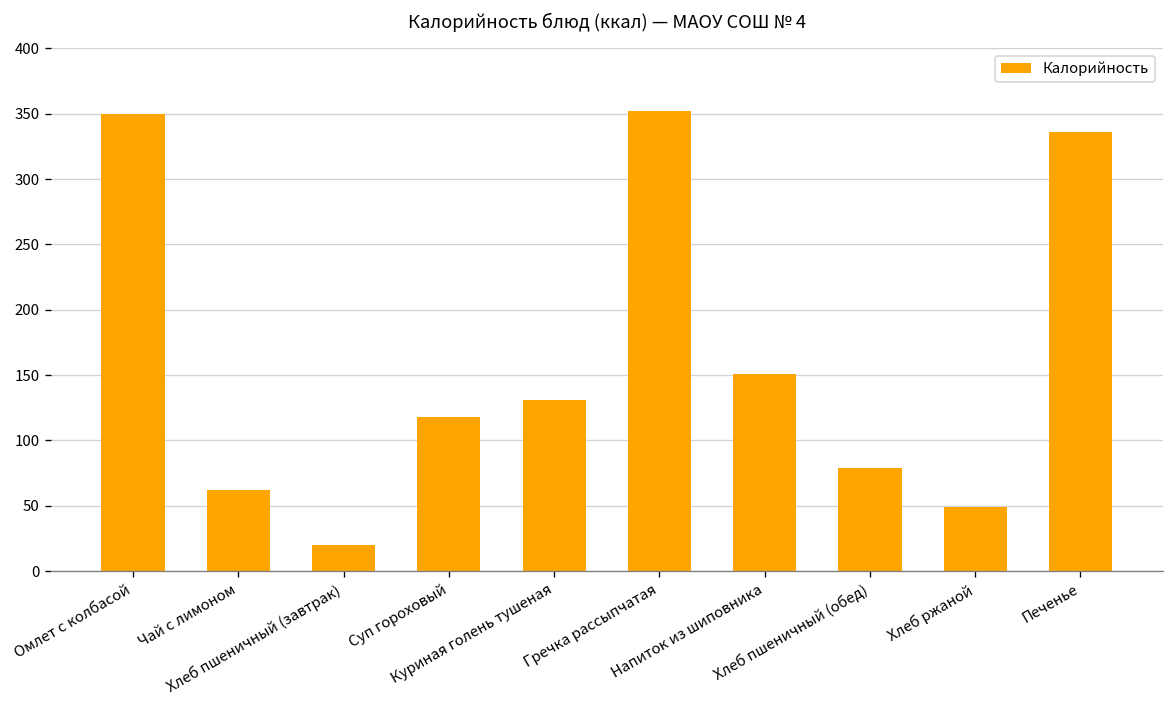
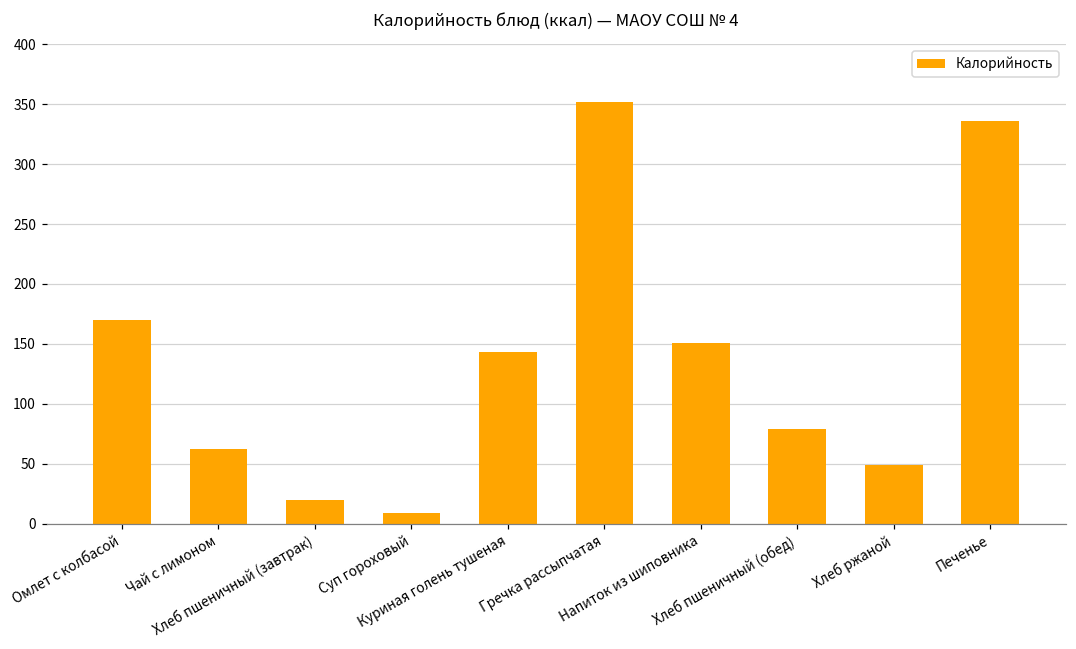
  {
-   "Омлет с колбасой": 350,
+   "Омлет с колбасой": 170,
    "Чай с лимоном": 62,
    "Хлеб пшеничный (завтрак)": 20,
-   "Суп гороховый": 118,
-   "Куриная голень тушеная": 131,
+   "Суп гороховый": 9,
+   "Куриная голень тушеная": 143,
    "Гречка рассыпчатая": 352,
    "Напиток из шиповника": 151,
    "Хлеб пшеничный (обед)": 79,
    "Хлеб ржаной": 49,
    "Печенье": 336
  }
